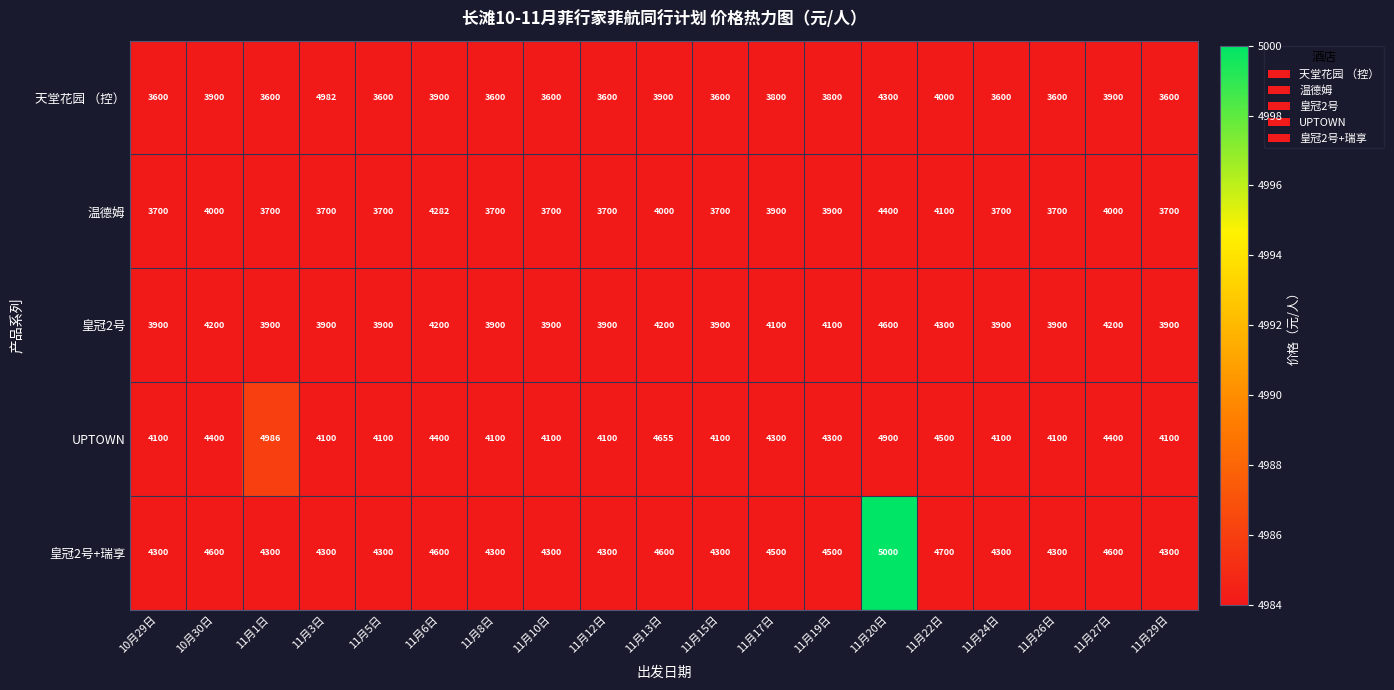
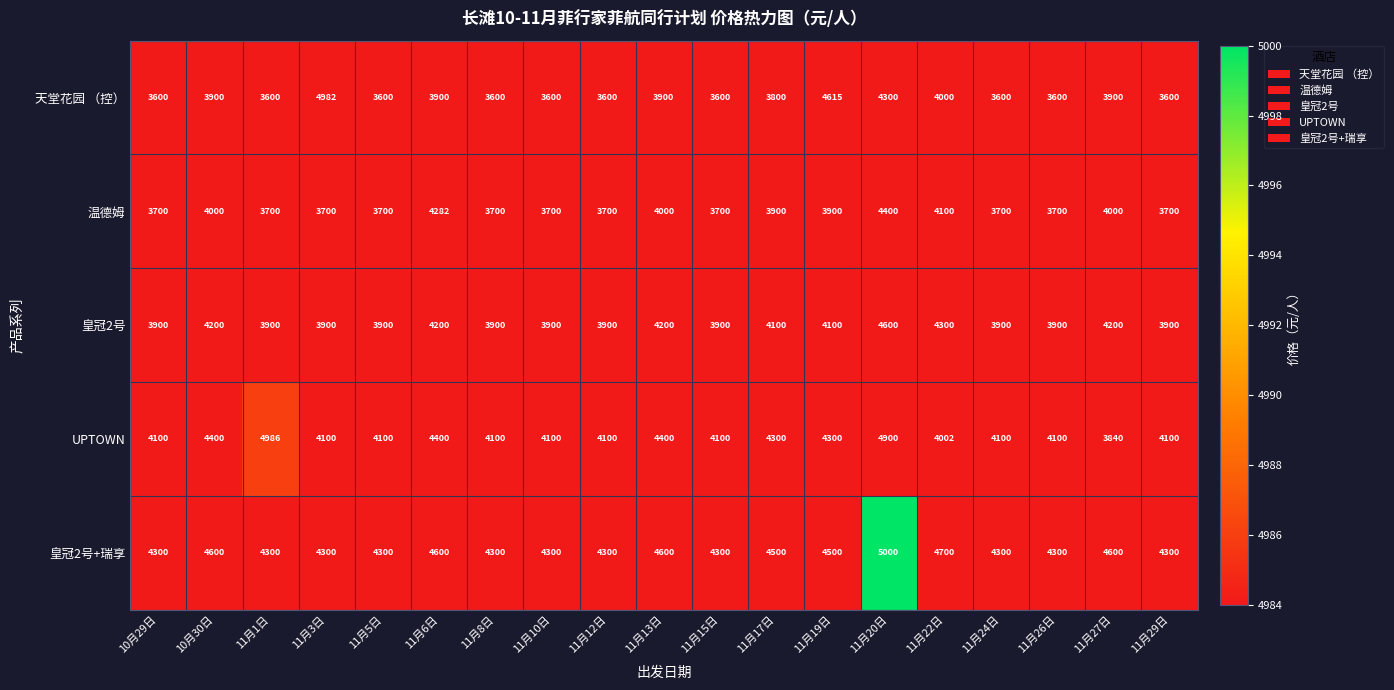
  {
    "天堂花园 （控）": {
      "10月29日": 3600,
      "10月30日": 3900,
      "11月1日": 3600,
      "11月3日": 4982,
      "11月5日": 3600,
      "11月6日": 3900,
      "11月8日": 3600,
      "11月10日": 3600,
      "11月12日": 3600,
      "11月13日": 3900,
      "11月15日": 3600,
      "11月17日": 3800,
-     "11月19日": 3800,
+     "11月19日": 4615,
      "11月20日": 4300,
      "11月22日": 4000,
      "11月24日": 3600,
      "11月26日": 3600,
      "11月27日": 3900,
      "11月29日": 3600
    },
    "温德姆": {
      "10月29日": 3700,
      "10月30日": 4000,
      "11月1日": 3700,
      "11月3日": 3700,
      "11月5日": 3700,
      "11月6日": 4282,
      "11月8日": 3700,
      "11月10日": 3700,
      "11月12日": 3700,
      "11月13日": 4000,
      "11月15日": 3700,
      "11月17日": 3900,
      "11月19日": 3900,
      "11月20日": 4400,
      "11月22日": 4100,
      "11月24日": 3700,
      "11月26日": 3700,
      "11月27日": 4000,
      "11月29日": 3700
    },
    "皇冠2号": {
      "10月29日": 3900,
      "10月30日": 4200,
      "11月1日": 3900,
      "11月3日": 3900,
      "11月5日": 3900,
      "11月6日": 4200,
      "11月8日": 3900,
      "11月10日": 3900,
      "11月12日": 3900,
      "11月13日": 4200,
      "11月15日": 3900,
      "11月17日": 4100,
      "11月19日": 4100,
      "11月20日": 4600,
      "11月22日": 4300,
      "11月24日": 3900,
      "11月26日": 3900,
      "11月27日": 4200,
      "11月29日": 3900
    },
    "UPTOWN": {
      "10月29日": 4100,
      "10月30日": 4400,
      "11月1日": 4986,
      "11月3日": 4100,
      "11月5日": 4100,
      "11月6日": 4400,
      "11月8日": 4100,
      "11月10日": 4100,
      "11月12日": 4100,
-     "11月13日": 4655,
+     "11月13日": 4400,
      "11月15日": 4100,
      "11月17日": 4300,
      "11月19日": 4300,
      "11月20日": 4900,
-     "11月22日": 4500,
+     "11月22日": 4002,
      "11月24日": 4100,
      "11月26日": 4100,
-     "11月27日": 4400,
+     "11月27日": 3840,
      "11月29日": 4100
    },
    "皇冠2号+瑞享": {
      "10月29日": 4300,
      "10月30日": 4600,
      "11月1日": 4300,
      "11月3日": 4300,
      "11月5日": 4300,
      "11月6日": 4600,
      "11月8日": 4300,
      "11月10日": 4300,
      "11月12日": 4300,
      "11月13日": 4600,
      "11月15日": 4300,
      "11月17日": 4500,
      "11月19日": 4500,
      "11月20日": 5000,
      "11月22日": 4700,
      "11月24日": 4300,
      "11月26日": 4300,
      "11月27日": 4600,
      "11月29日": 4300
    }
  }
